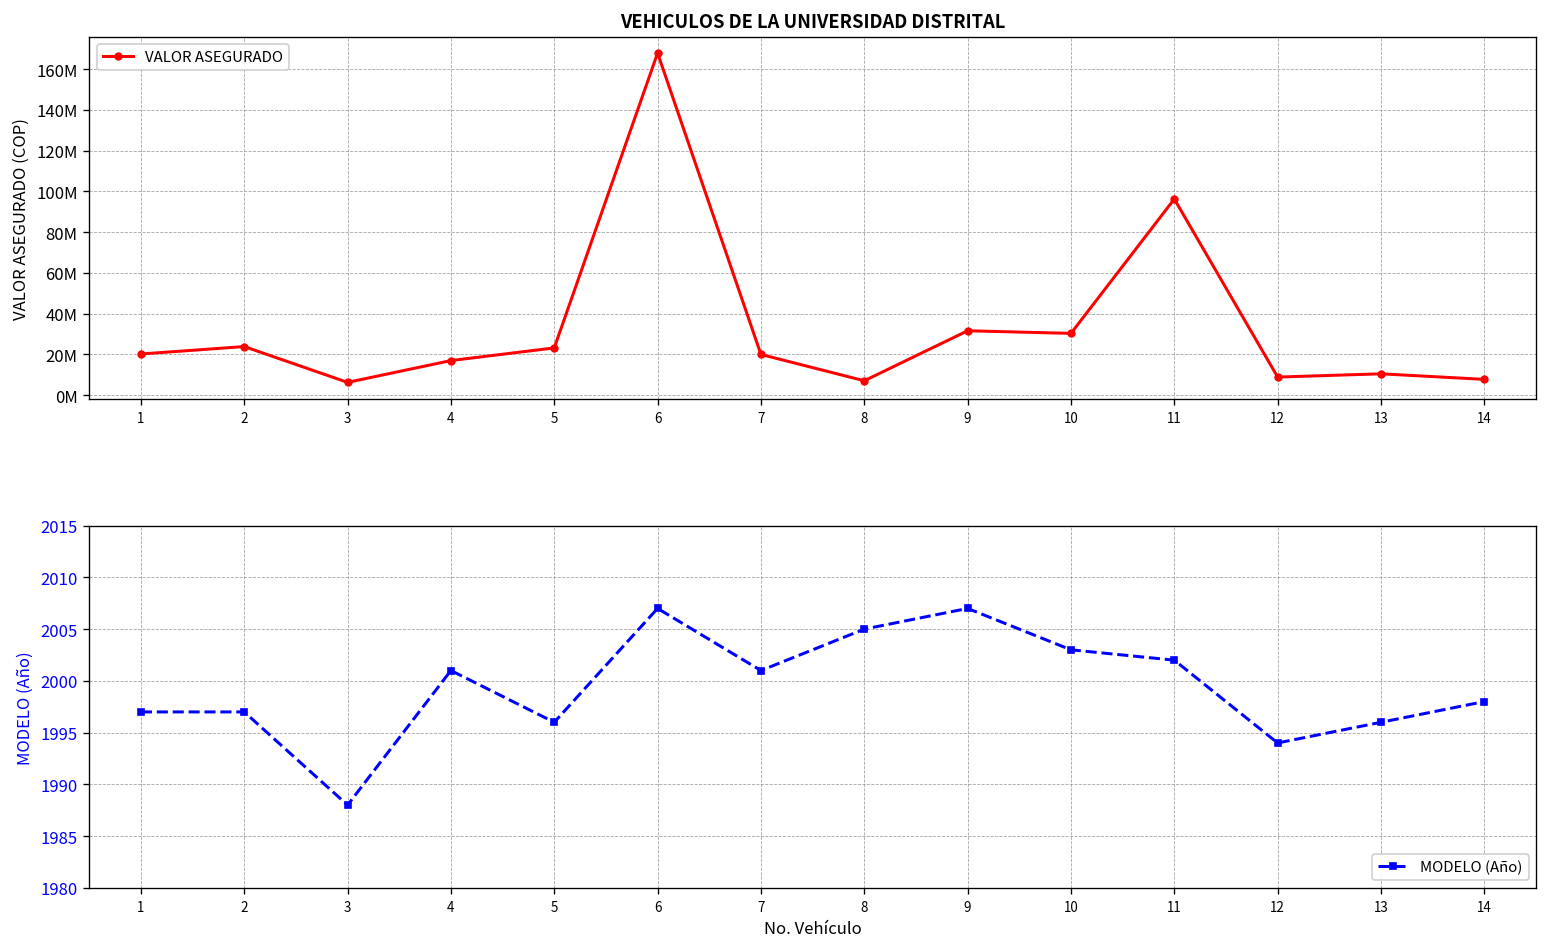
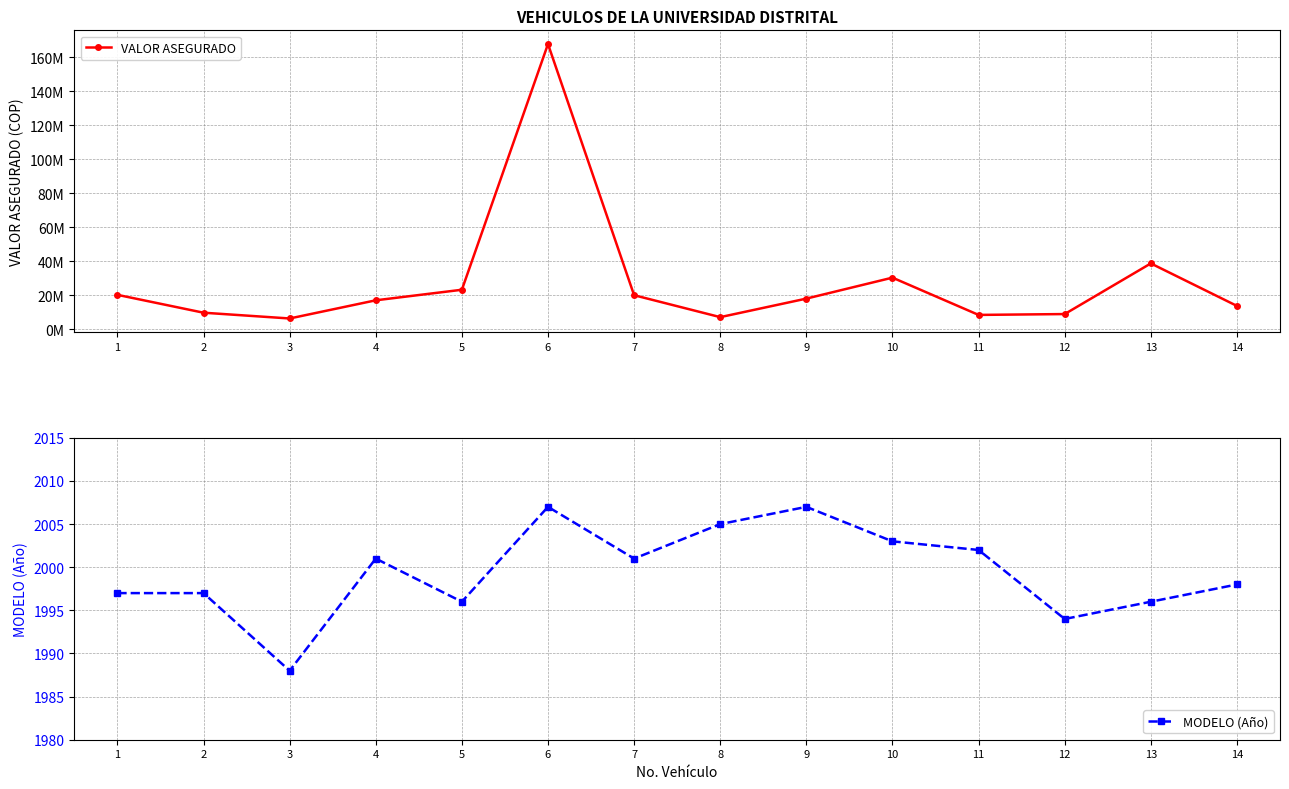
  {
    "VEHICULOS DE LA UNIVERSIDAD DISTRITAL": {
      "1": 20000000,
-     "2": 24000000,
+     "2": 10000000,
      "3": 6000000,
      "4": 17000000,
      "5": 23000000,
      "6": 168000000,
      "7": 20000000,
      "8": 7000000,
-     "9": 32000000,
+     "9": 18000000,
      "10": 30000000,
-     "11": 96000000,
+     "11": 8000000,
      "12": 9000000,
-     "13": 11000000,
-     "14": 8000000
+     "13": 39000000,
+     "14": 14000000
    }
  }
